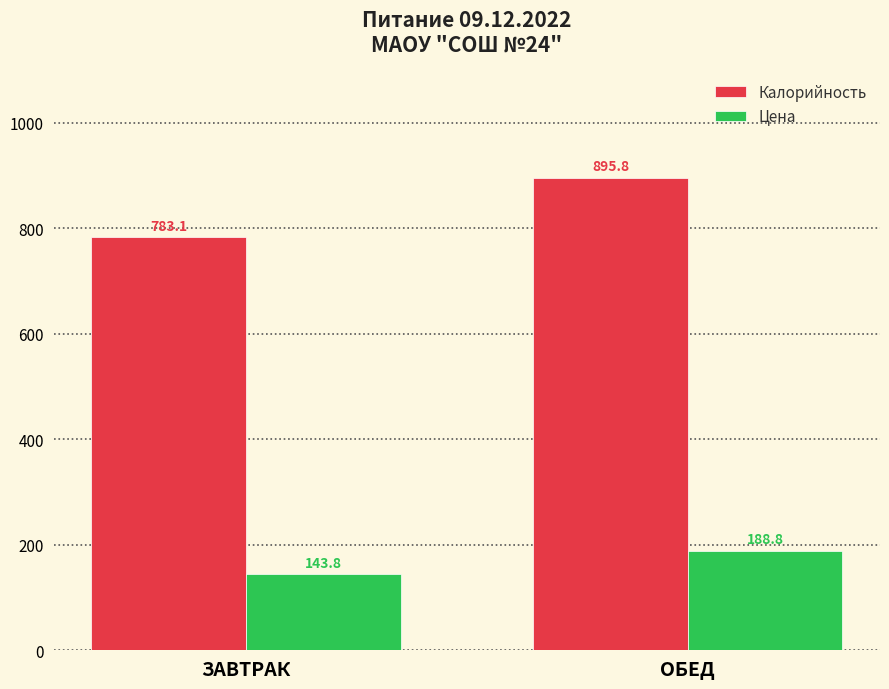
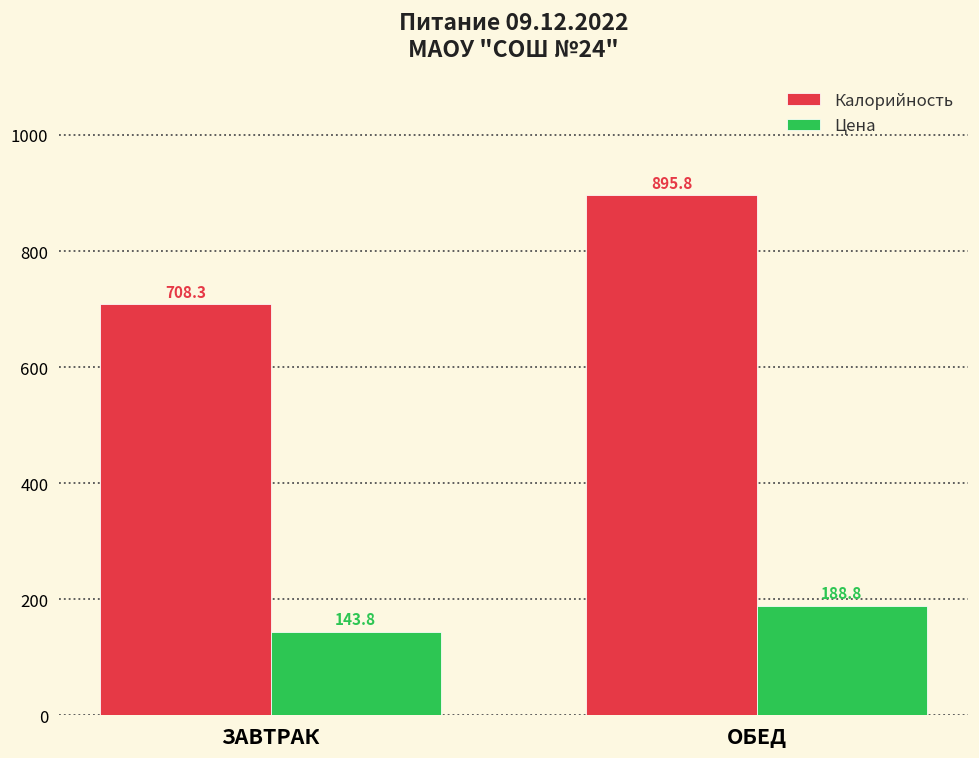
  {
    "Калорийность": {
-     "ЗАВТРАК": 783.1,
+     "ЗАВТРАК": 708.3,
      "ОБЕД": 895.8
    },
    "Цена": {
      "ЗАВТРАК": 143.8,
      "ОБЕД": 188.8
    }
  }
